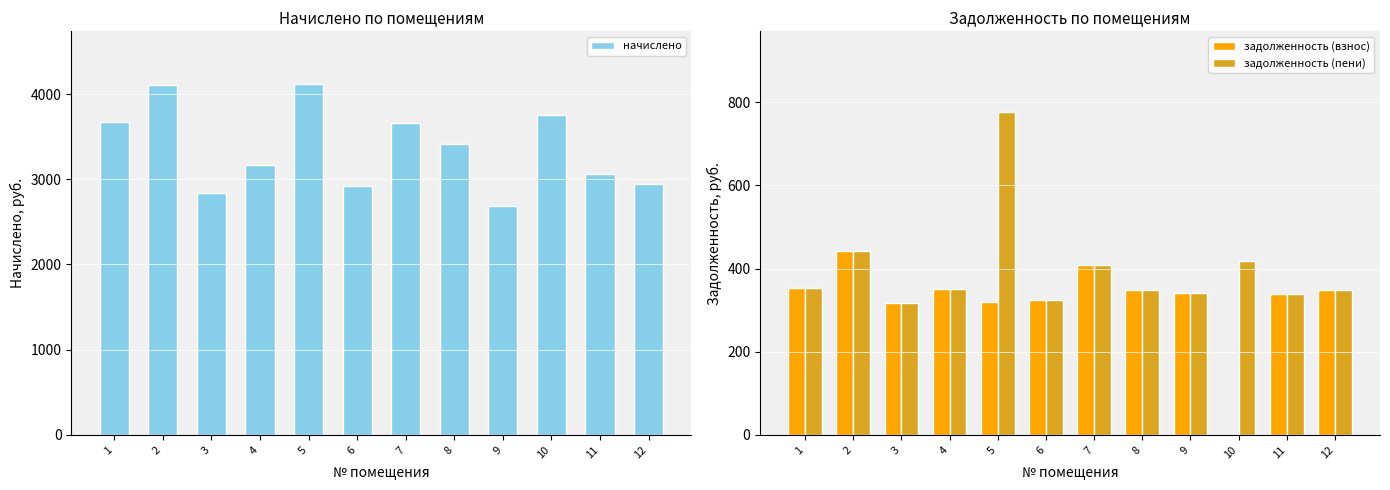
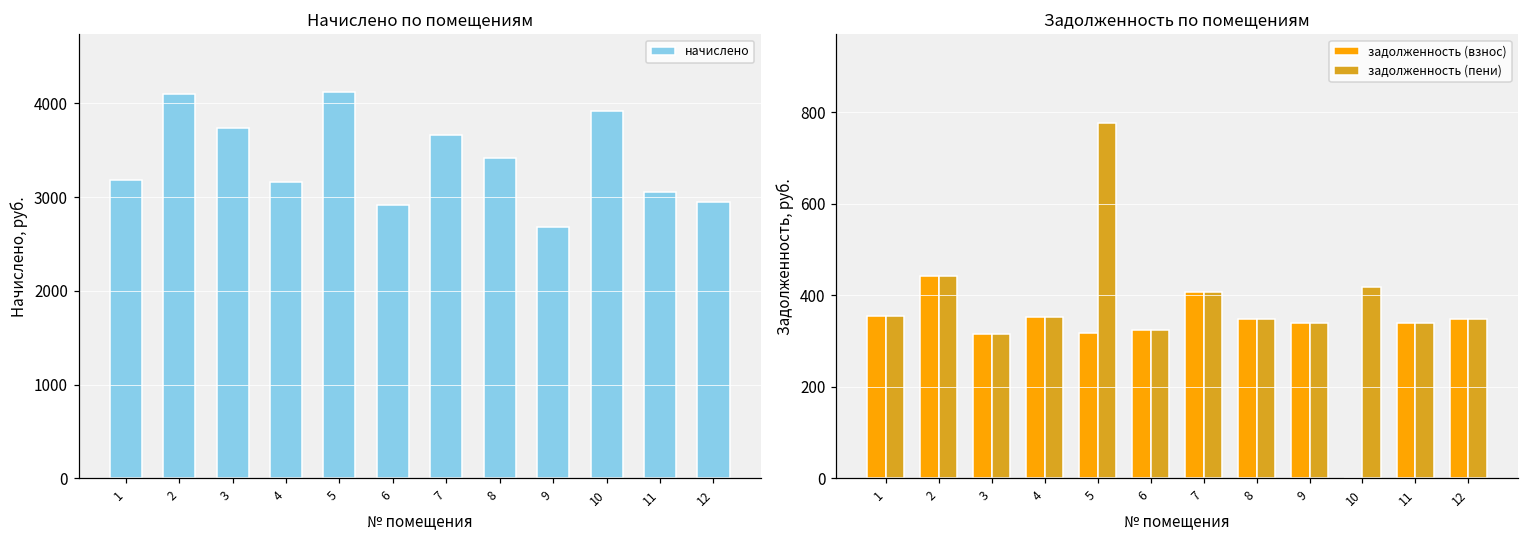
  {
    "Начислено по помещениям": {
-     "1": 3700,
+     "1": 3200,
      "2": 4100,
-     "3": 2800,
+     "3": 3700,
      "4": 3200,
      "5": 4100,
      "6": 2900,
      "7": 3700,
      "8": 3400,
      "9": 2700,
-     "10": 3800,
+     "10": 3900,
      "11": 3100,
      "12": 2900
    }
  }
